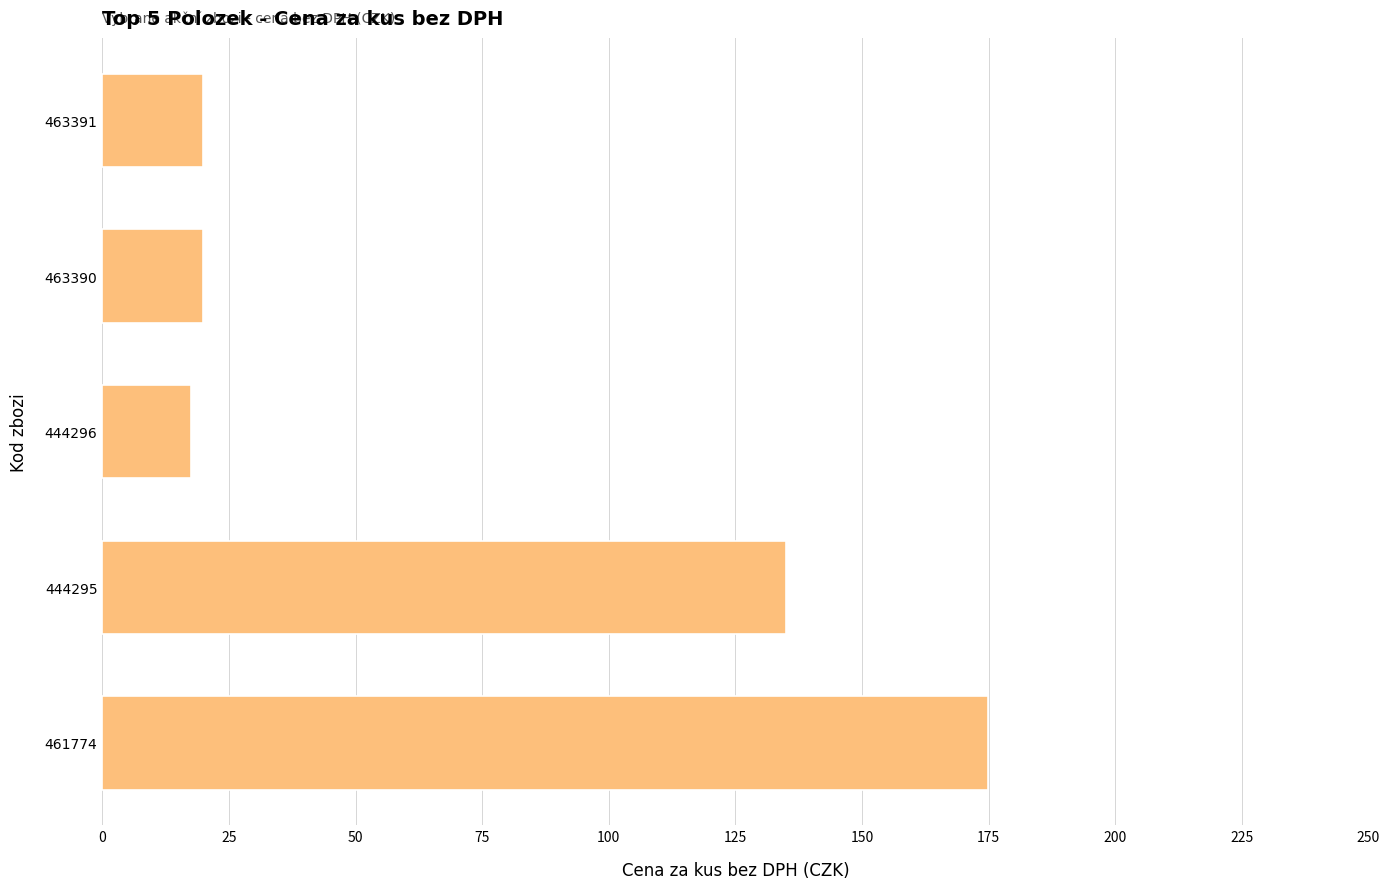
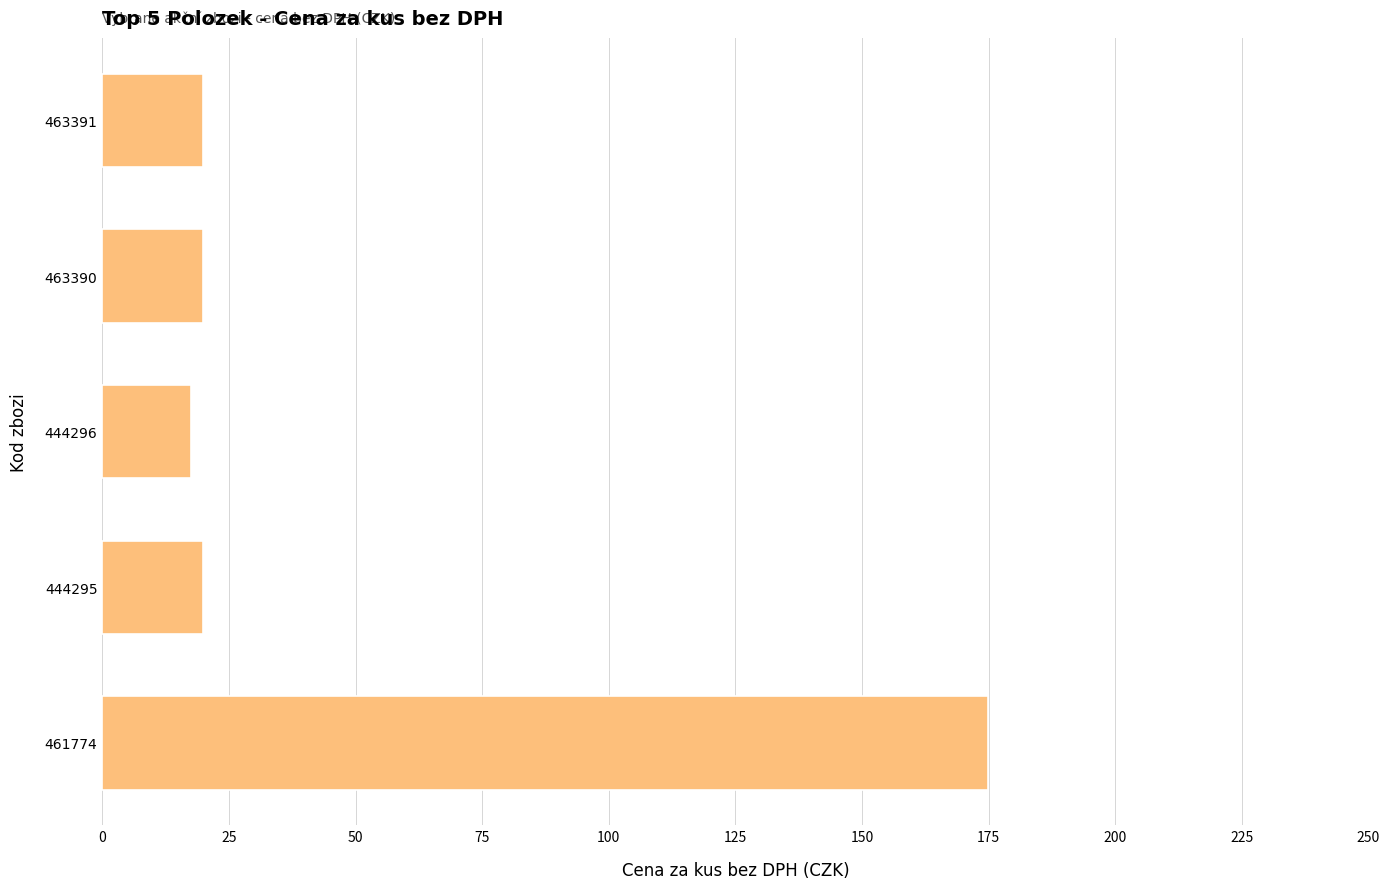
  {
    "463391": 20,
    "463390": 20,
    "444296": 17,
-   "444295": 135,
+   "444295": 20,
    "461774": 175
  }
